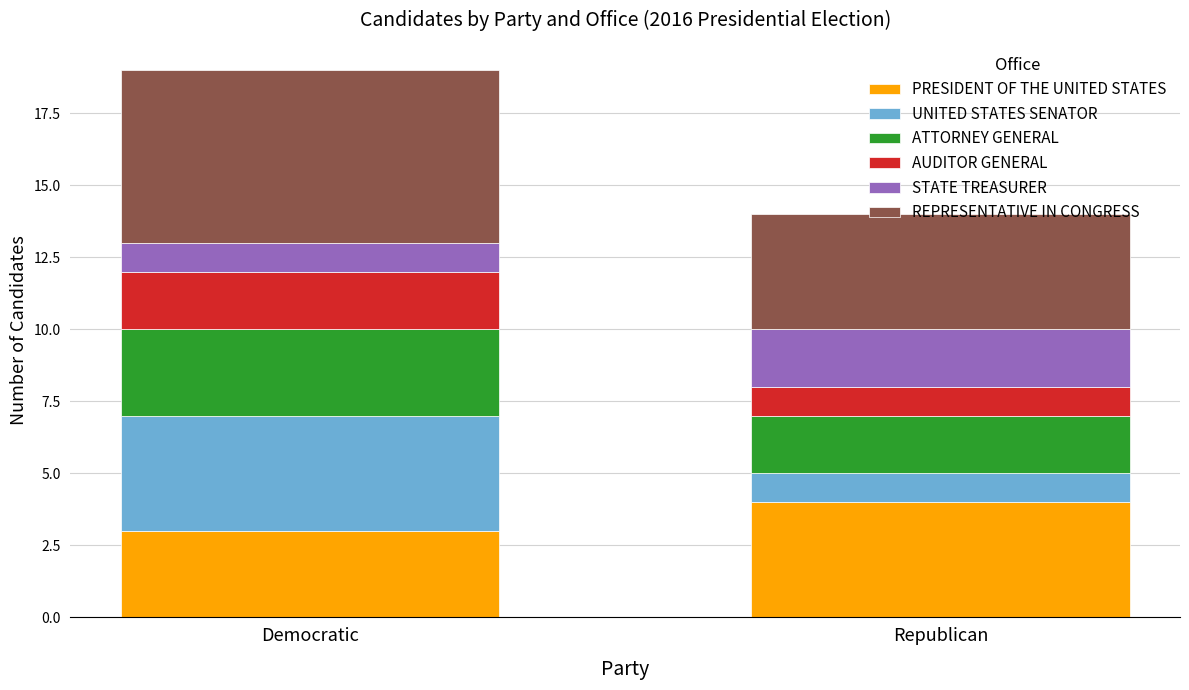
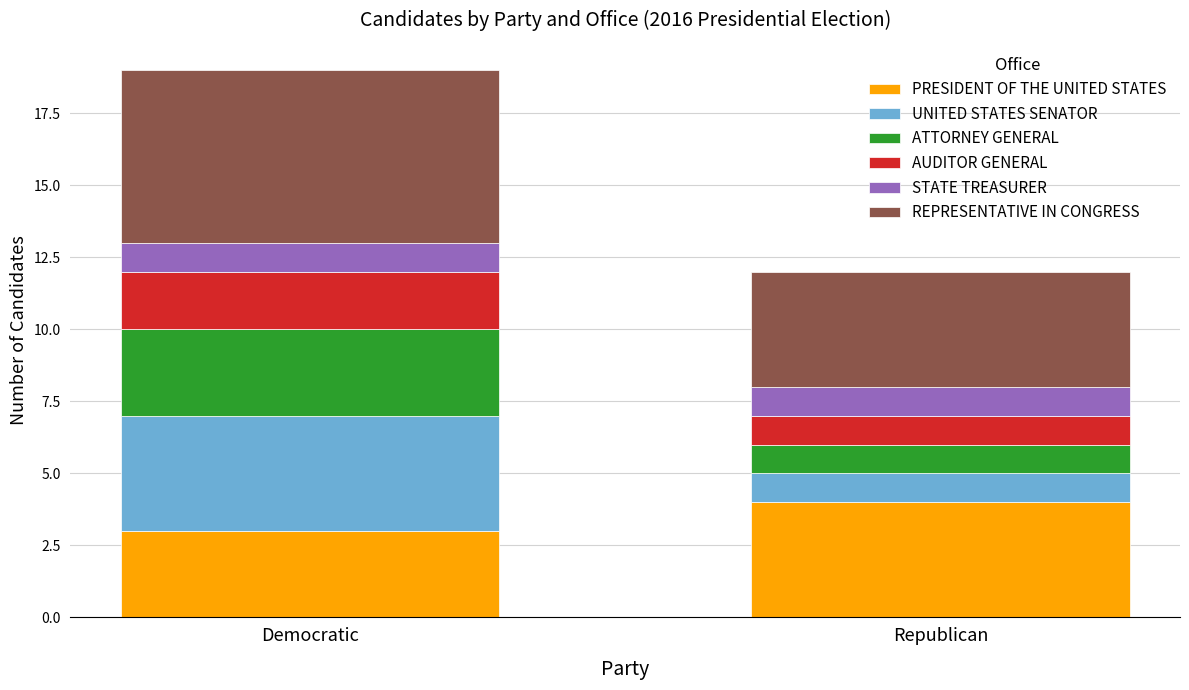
  {
    "PRESIDENT OF THE UNITED STATES": {
      "Democratic": 3,
      "Republican": 4
    },
    "UNITED STATES SENATOR": {
      "Democratic": 4,
      "Republican": 1
    },
    "ATTORNEY GENERAL": {
      "Democratic": 3,
-     "Republican": 2
+     "Republican": 1
    },
    "AUDITOR GENERAL": {
      "Democratic": 2,
      "Republican": 1
    },
    "STATE TREASURER": {
      "Democratic": 1,
-     "Republican": 2
+     "Republican": 1
    },
    "REPRESENTATIVE IN CONGRESS": {
      "Democratic": 6,
      "Republican": 4
    }
  }
